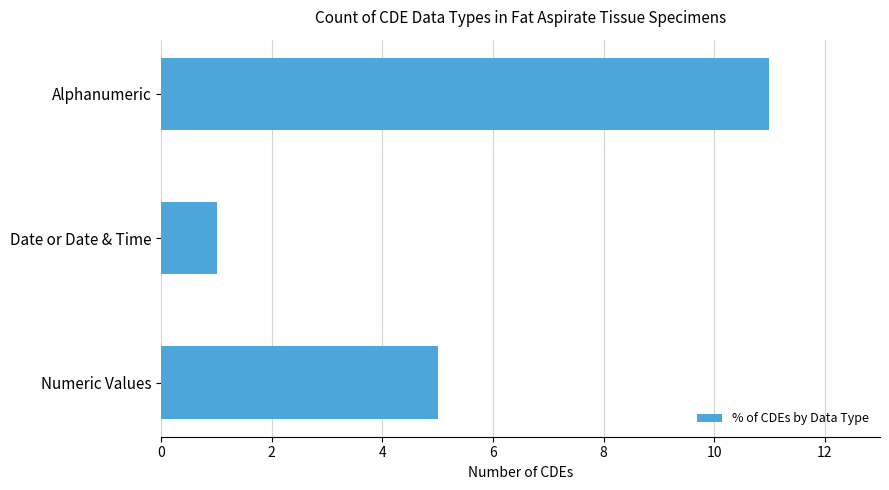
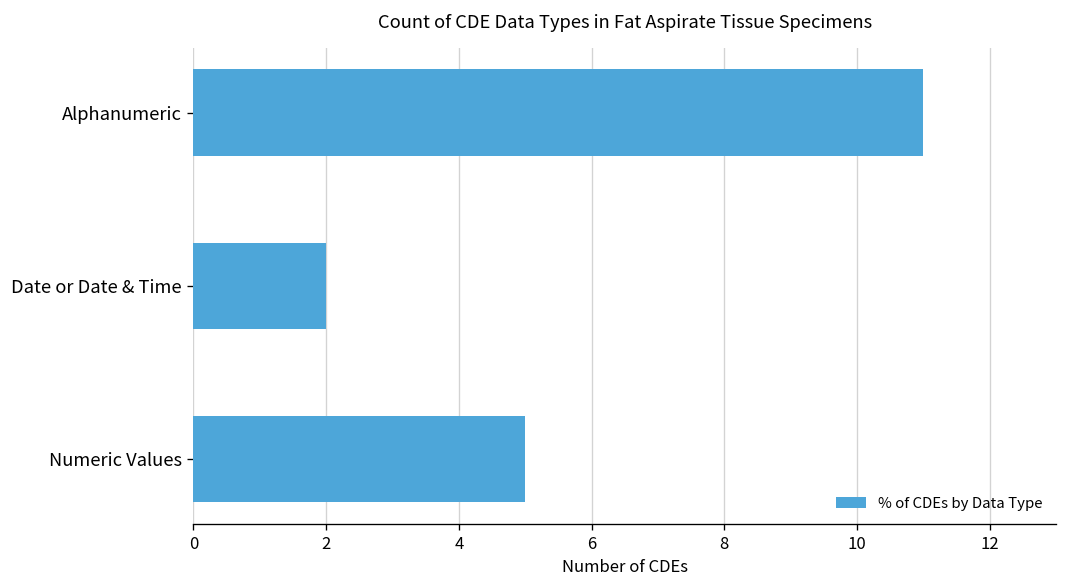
  {
    "Alphanumeric": 11,
-   "Date or Date & Time": 1,
+   "Date or Date & Time": 2,
    "Numeric Values": 5
  }
